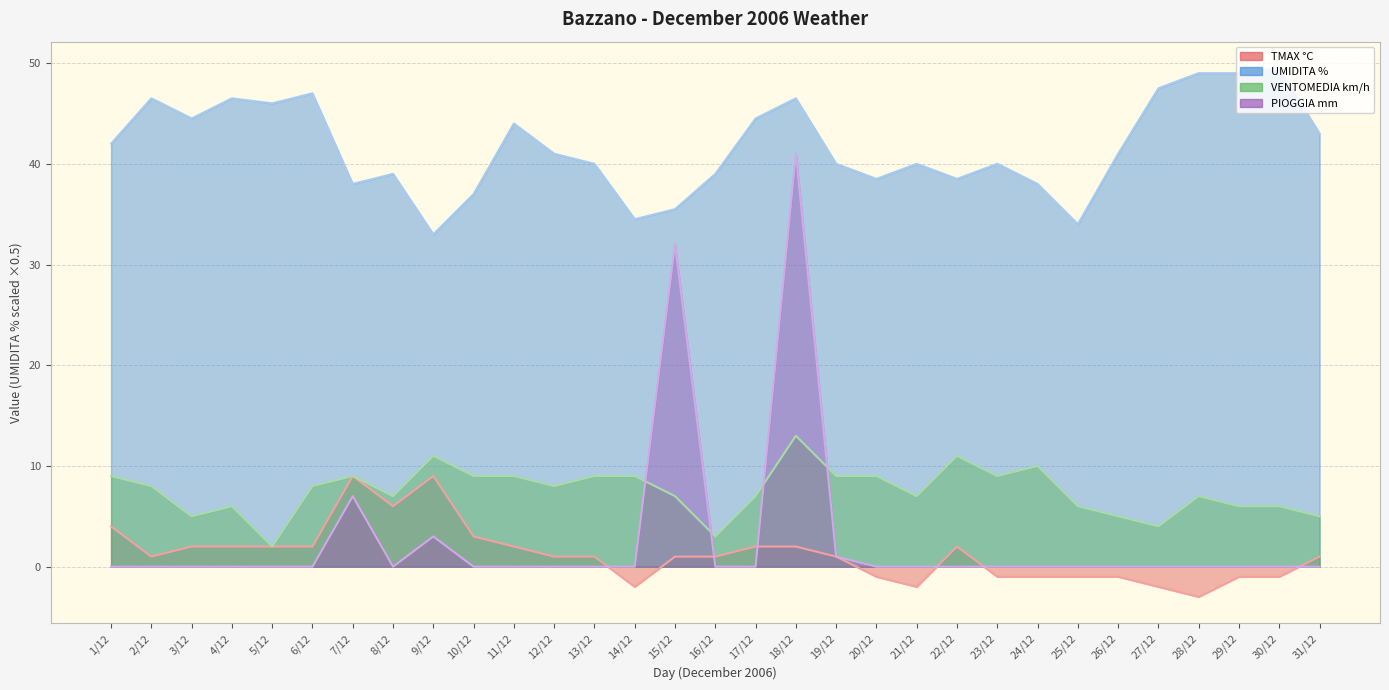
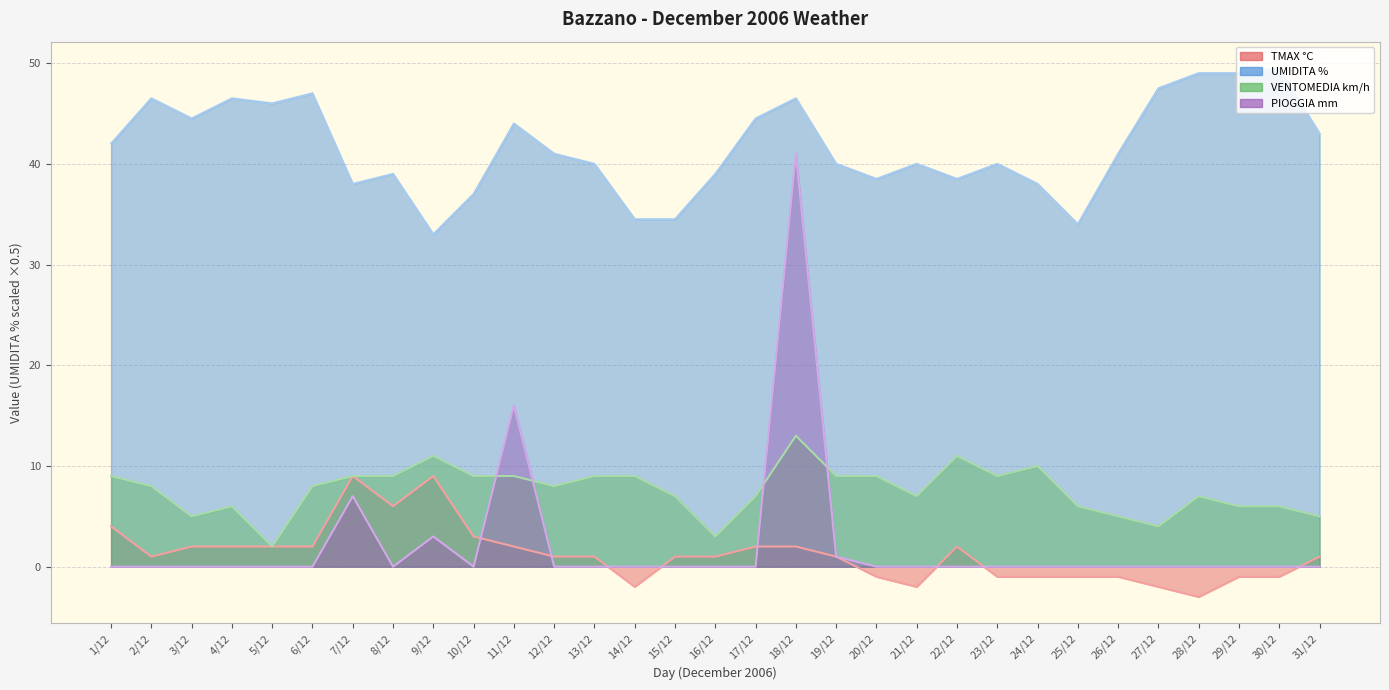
  {
    "UMIDITA %": {
      "1/12": 42.0,
      "2/12": 46.5,
      "3/12": 44.5,
      "4/12": 46.5,
      "5/12": 46.0,
      "6/12": 47.0,
      "7/12": 38.0,
      "8/12": 39.0,
      "9/12": 33.0,
      "10/12": 37.0,
      "11/12": 44.0,
      "12/12": 41.0,
      "13/12": 40.0,
      "14/12": 34.5,
-     "15/12": 35.5,
+     "15/12": 34.5,
      "16/12": 39.0,
      "17/12": 44.5,
      "18/12": 46.5,
      "19/12": 40.0,
      "20/12": 38.5,
      "21/12": 40.0,
      "22/12": 38.5,
      "23/12": 40.0,
      "24/12": 38.0,
      "25/12": 34.0,
      "26/12": 41.0,
      "27/12": 47.5,
      "28/12": 49.0,
      "31/12": 43.0
    },
    "VENTOMEDIA km/h": {
      "1/12": 9,
      "2/12": 8,
      "3/12": 5,
      "4/12": 6,
      "6/12": 8,
-     "8/12": 7,
+     "8/12": 9,
      "9/12": 11,
      "10/12": 9,
      "11/12": 9,
      "12/12": 8,
      "13/12": 9,
      "14/12": 9,
      "15/12": 7,
      "16/12": 3,
      "17/12": 7,
      "18/12": 13,
      "19/12": 9,
      "20/12": 9,
      "21/12": 7,
      "22/12": 11,
      "23/12": 9,
      "24/12": 10,
      "25/12": 6,
      "26/12": 5,
      "27/12": 4,
      "28/12": 7,
      "29/12": 6,
      "30/12": 6,
      "31/12": 5
    },
    "PIOGGIA mm": {
      "1/12": 0,
      "2/12": 0,
      "3/12": 0,
      "4/12": 0,
      "5/12": 0,
      "6/12": 0,
      "7/12": 7,
      "8/12": 0,
      "9/12": 3,
      "10/12": 0,
-     "11/12": 0,
+     "11/12": 16,
      "12/12": 0,
      "13/12": 0,
-     "15/12": 32,
+     "15/12": 0,
      "16/12": 0,
      "17/12": 0,
      "18/12": 41,
      "22/12": 0,
      "31/12": 0
    }
  }
